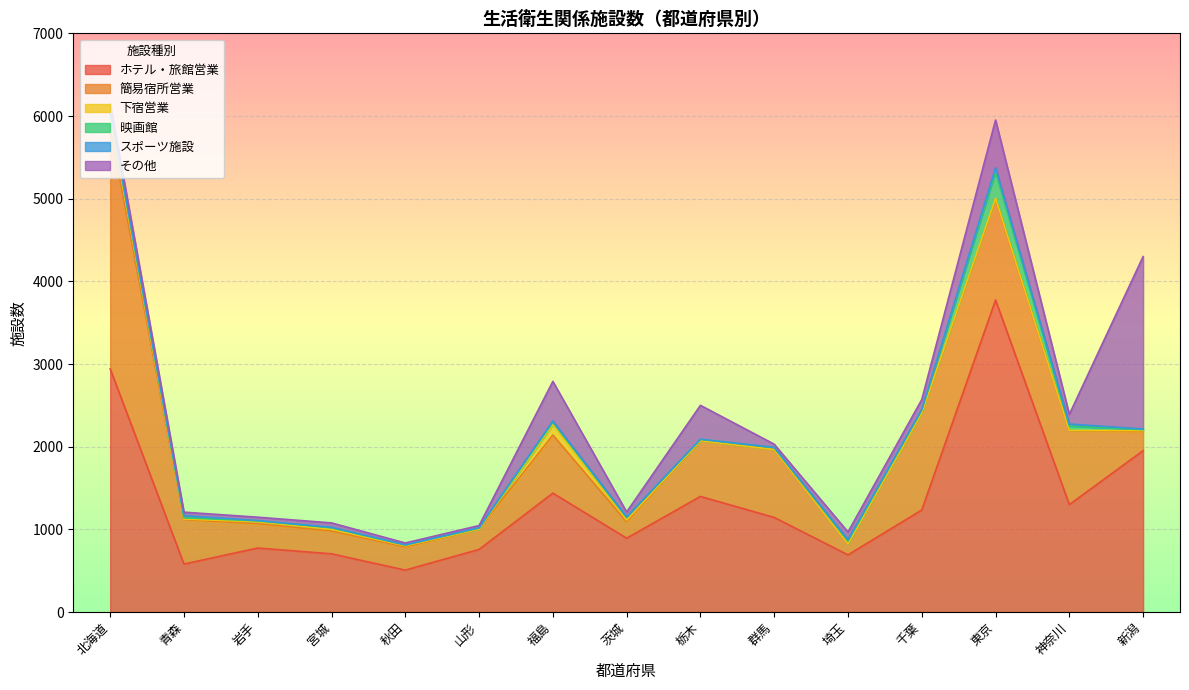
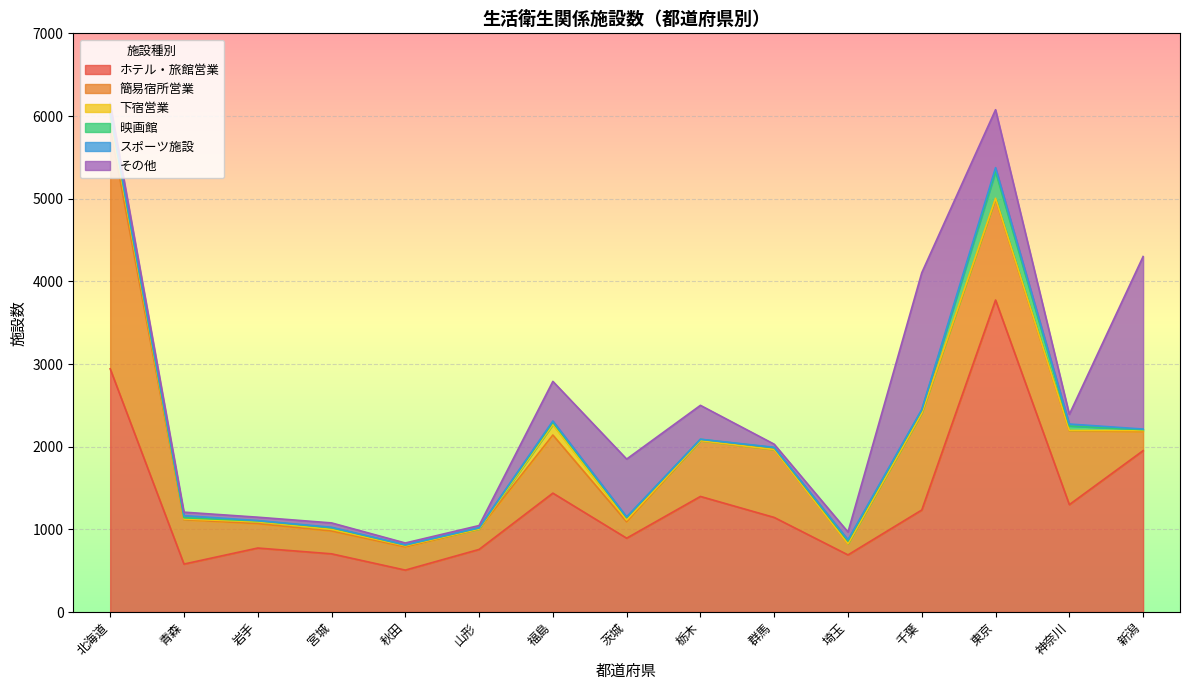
  {
    "映画館": {
      "東京": 300
    },
    "スポーツ施設": {
      "東京": 0
    },
    "その他": {
      "青森": 0,
      "岩手": 0,
      "宮城": 100,
      "福島": 500,
-     "茨城": 100,
+     "茨城": 700,
      "栃木": 400,
      "群馬": 0,
      "埼玉": 100,
-     "千葉": 100,
-     "東京": 600,
+     "千葉": 1700,
+     "東京": 700,
      "神奈川": 100,
      "新潟": 2100
    }
  }
